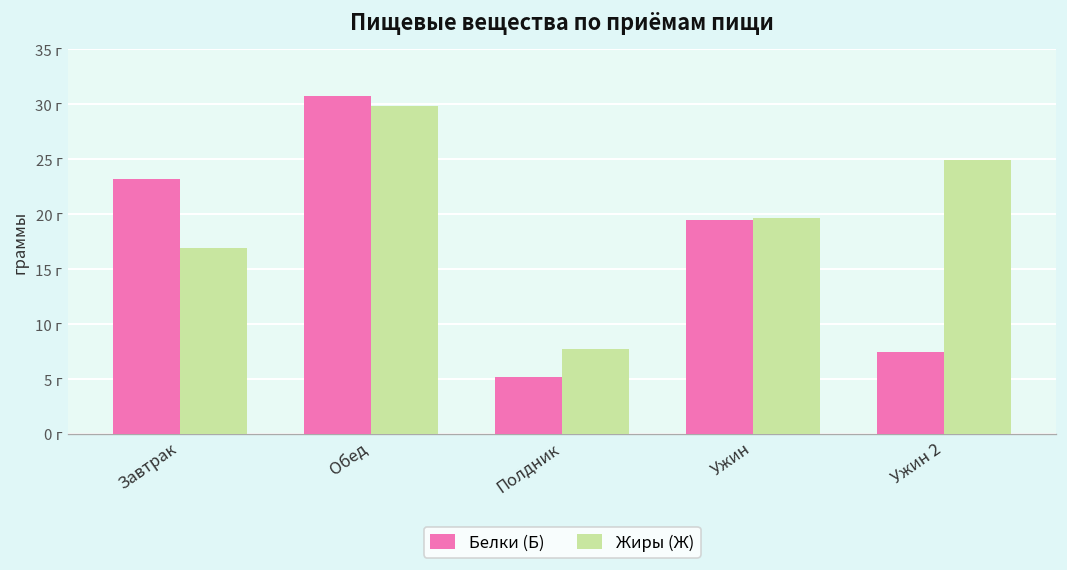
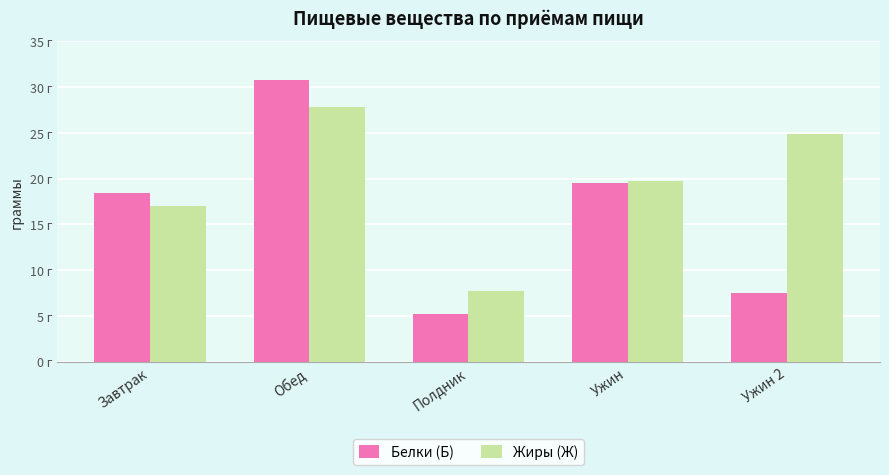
  {
    "Белки (Б)": {
-     "Завтрак": "23 г",
+     "Завтрак": "18 г",
      "Обед": "31 г",
      "Полдник": "5 г",
      "Ужин": "20 г",
      "Ужин 2": "8 г"
    },
    "Жиры (Ж)": {
      "Завтрак": "17 г",
-     "Обед": "30 г",
+     "Обед": "28 г",
      "Полдник": "8 г",
      "Ужин": "20 г",
      "Ужин 2": "25 г"
    }
  }
